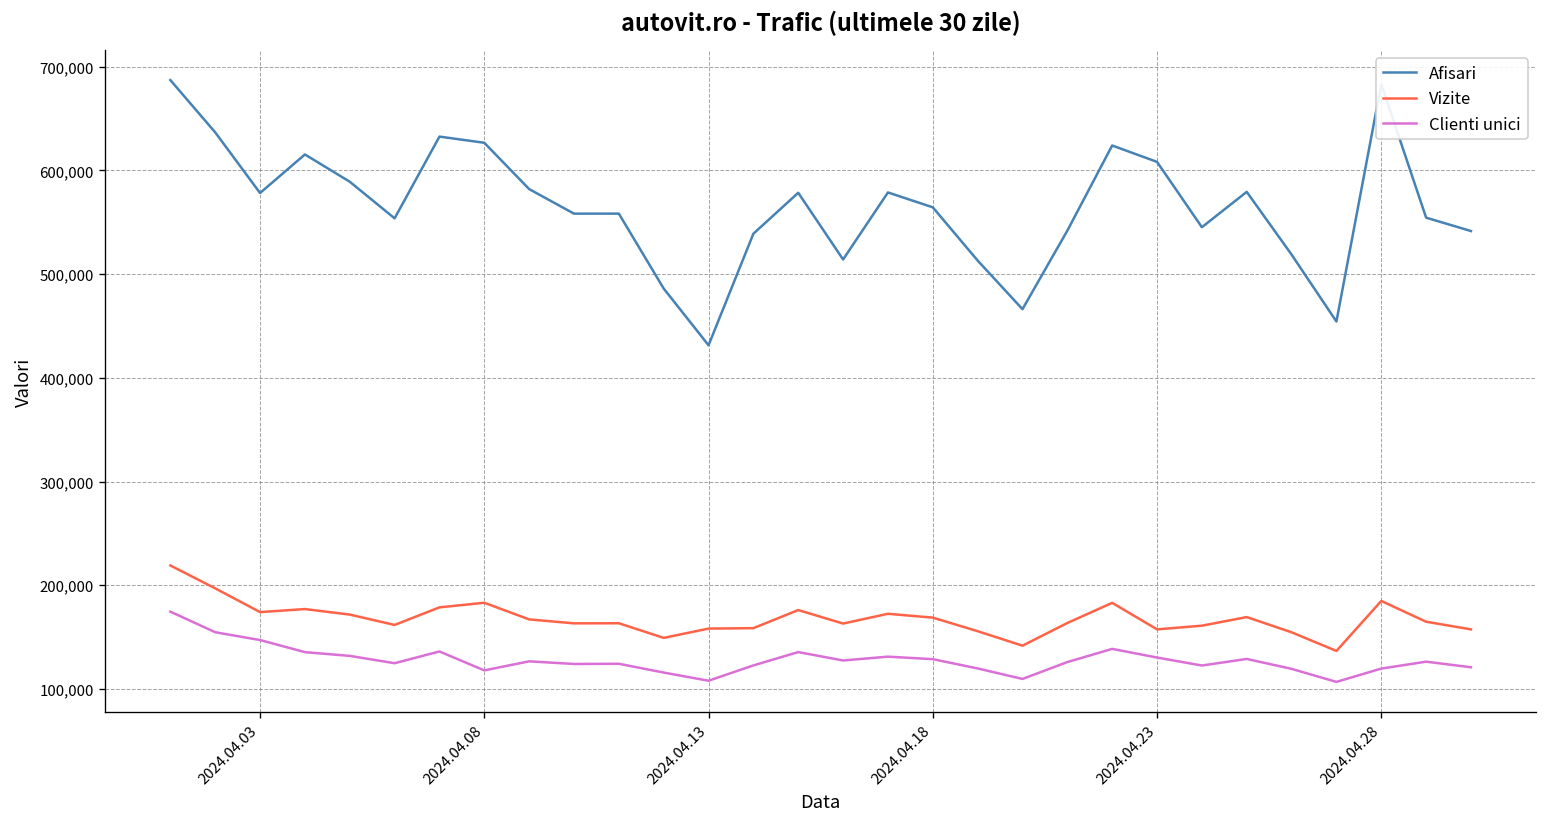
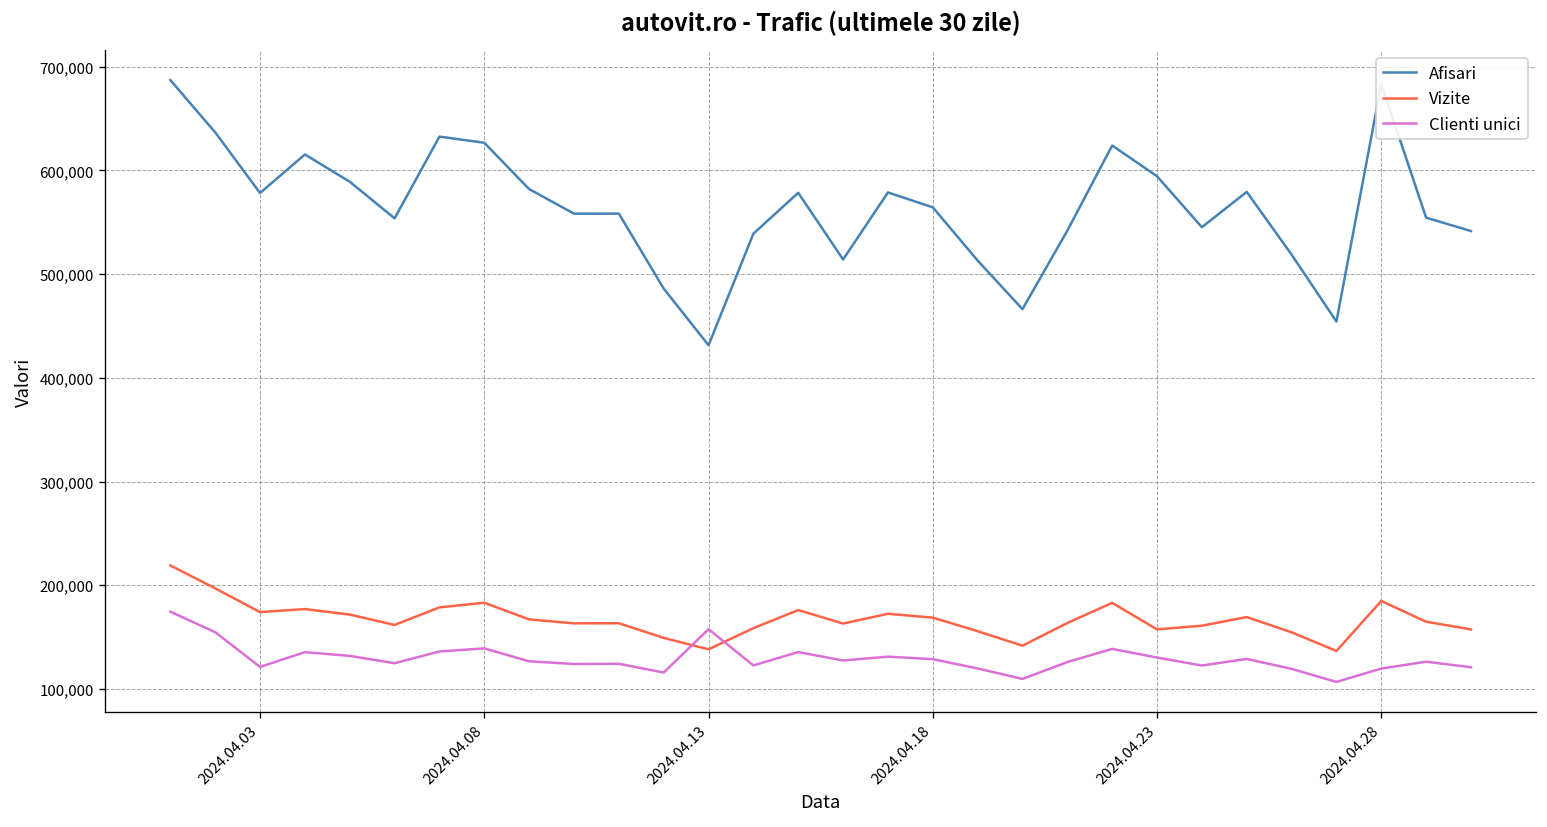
  {
    "Afisari": {
      "2024.04.03": "580,000",
      "2024.04.08": "630,000",
      "2024.04.13": "430,000",
      "2024.04.18": "560,000",
-     "2024.04.23": "610,000"
+     "2024.04.23": "590,000"
    },
    "Vizite": {
      "2024.04.03": "170,000",
      "2024.04.08": "180,000",
-     "2024.04.13": "160,000",
+     "2024.04.13": "140,000",
      "2024.04.18": "170,000",
      "2024.04.23": "160,000",
      "2024.04.28": "180,000"
    },
    "Clienti unici": {
-     "2024.04.03": "150,000",
-     "2024.04.08": "120,000",
-     "2024.04.13": "110,000",
+     "2024.04.03": "120,000",
+     "2024.04.08": "140,000",
+     "2024.04.13": "160,000",
      "2024.04.18": "130,000",
      "2024.04.23": "130,000",
      "2024.04.28": "120,000"
    }
  }
